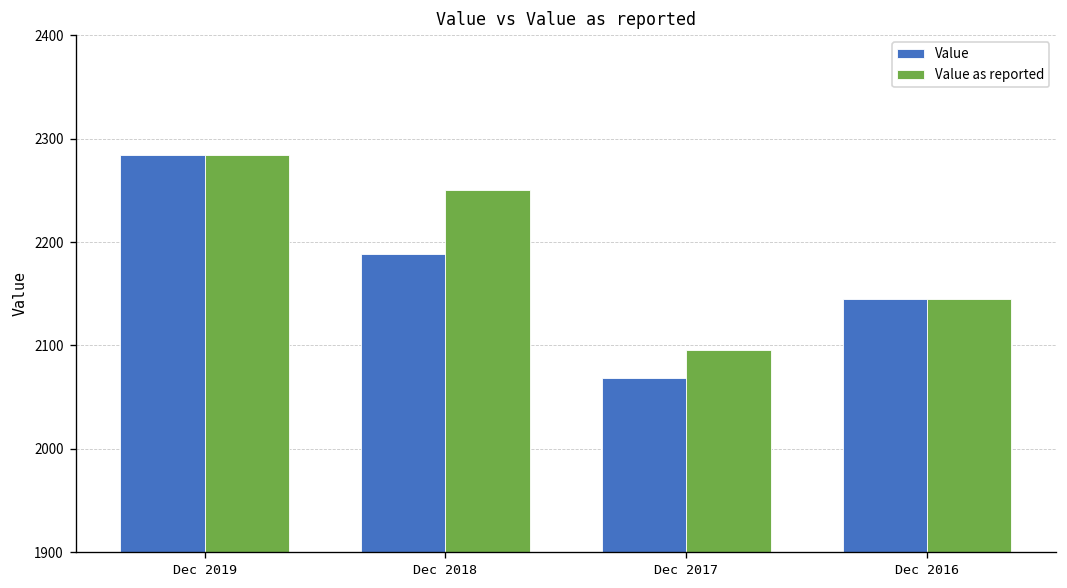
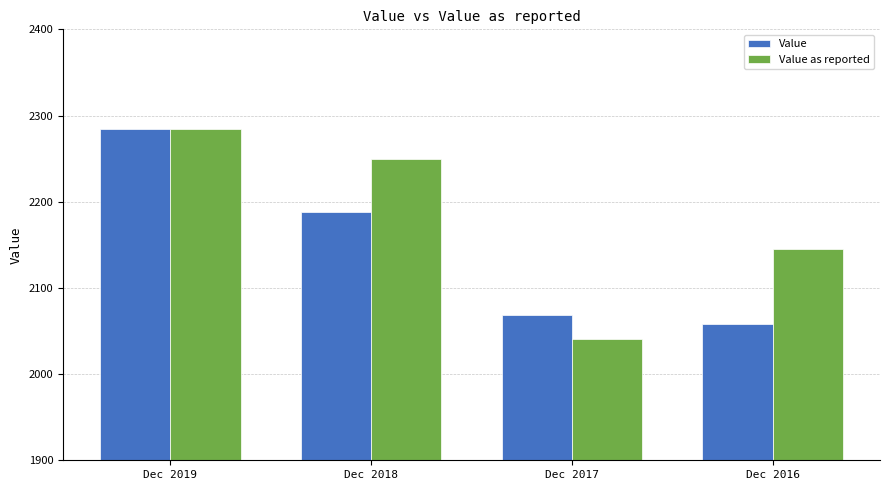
  {
    "Value": {
      "Dec 2019": 2280,
      "Dec 2018": 2190,
      "Dec 2017": 2070,
-     "Dec 2016": 2150
+     "Dec 2016": 2060
    },
    "Value as reported": {
      "Dec 2019": 2280,
      "Dec 2018": 2250,
-     "Dec 2017": 2100,
+     "Dec 2017": 2040,
      "Dec 2016": 2150
    }
  }
